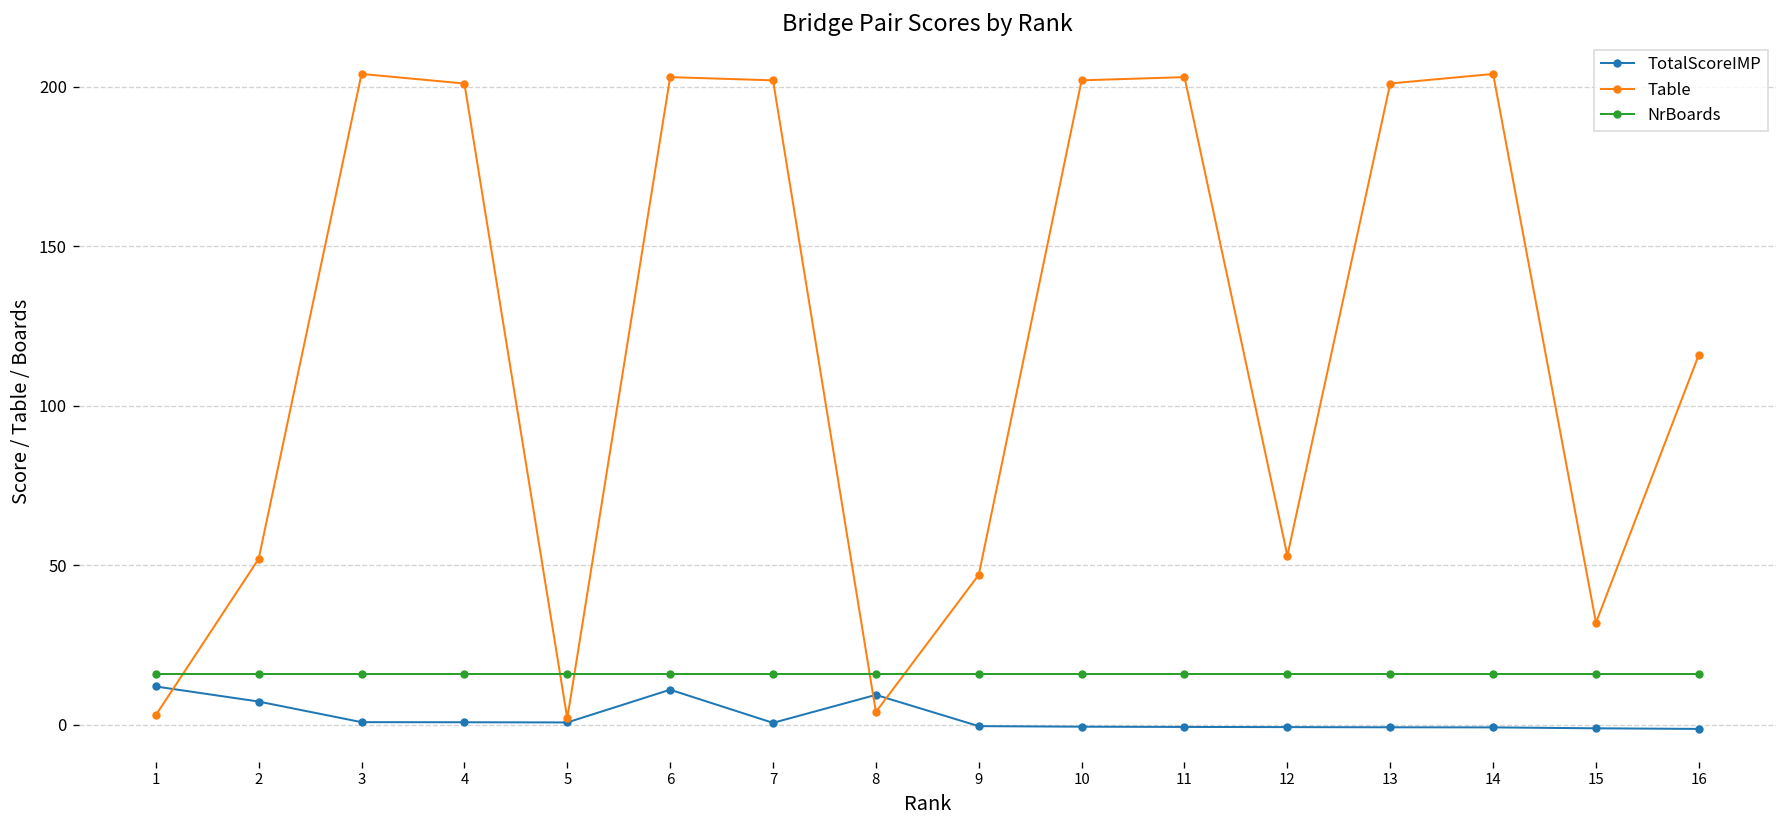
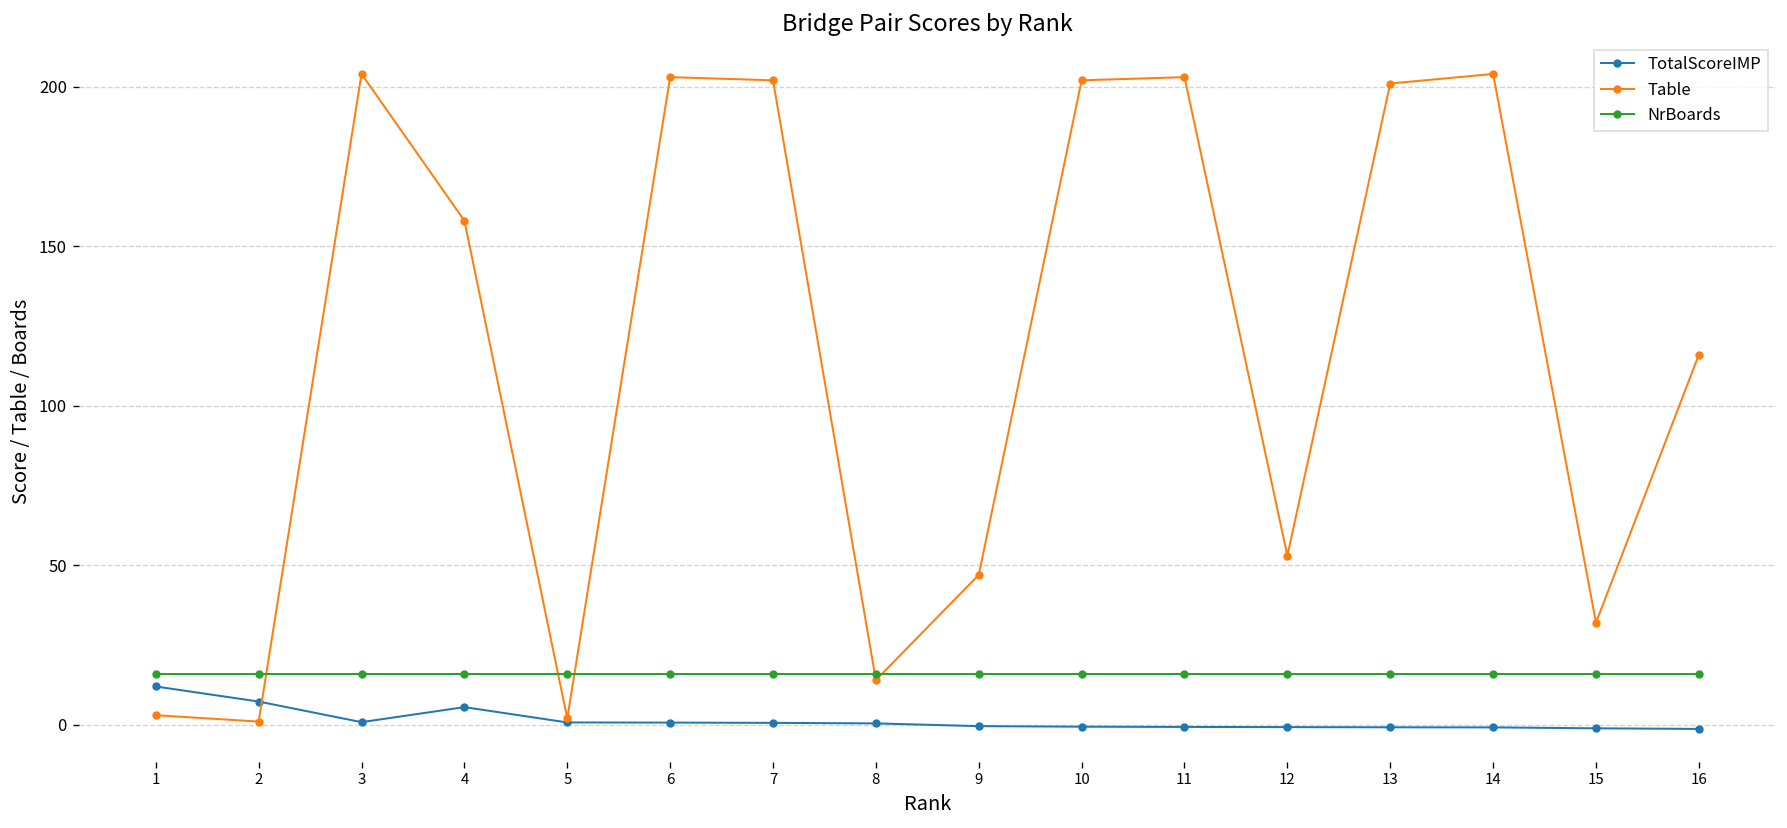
  {
    "TotalScoreIMP": {
      "1": 12,
      "2": 7,
      "3": 1,
-     "4": 1,
+     "4": 6,
      "5": 1,
-     "6": 11,
+     "6": 1,
      "7": 1,
-     "8": 9,
+     "8": 0,
      "9": 0,
      "10": -1,
      "11": -1,
      "12": -1,
      "13": -1,
      "14": -1,
      "15": -1,
      "16": -1
    },
    "Table": {
      "1": 3,
-     "2": 52,
+     "2": 1,
      "3": 204,
-     "4": 201,
+     "4": 158,
      "5": 2,
      "6": 203,
      "7": 202,
-     "8": 4,
+     "8": 14,
      "9": 47,
      "10": 202,
      "11": 203,
      "12": 53,
      "13": 201,
      "14": 204,
      "15": 32,
      "16": 116
    },
    "NrBoards": {
      "1": 16,
      "2": 16,
      "3": 16,
      "4": 16,
      "5": 16,
      "6": 16,
      "7": 16,
      "8": 16,
      "9": 16,
      "10": 16,
      "11": 16,
      "12": 16,
      "13": 16,
      "14": 16,
      "15": 16,
      "16": 16
    }
  }
